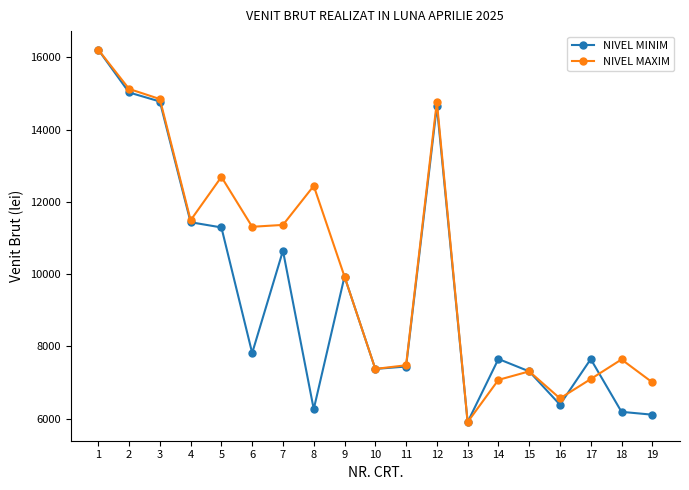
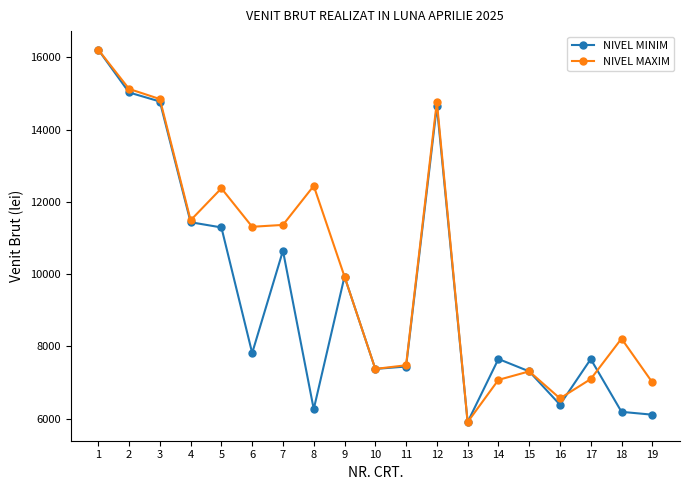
  {
    "NIVEL MINIM": {
      "2": 15000,
      "5": 11300,
      "6": 7800,
      "7": 10600,
      "8": 6300,
      "12": 14600,
      "14": 7700,
      "16": 6400,
      "17": 7700,
      "18": 6200,
      "19": 6100
    },
    "NIVEL MAXIM": {
      "2": 15100,
-     "5": 12700,
+     "5": 12400,
      "6": 11300,
      "7": 11400,
      "8": 12400,
      "12": 14800,
      "14": 7100,
      "16": 6600,
      "17": 7100,
-     "18": 7600,
+     "18": 8200,
      "19": 7000
    }
  }
